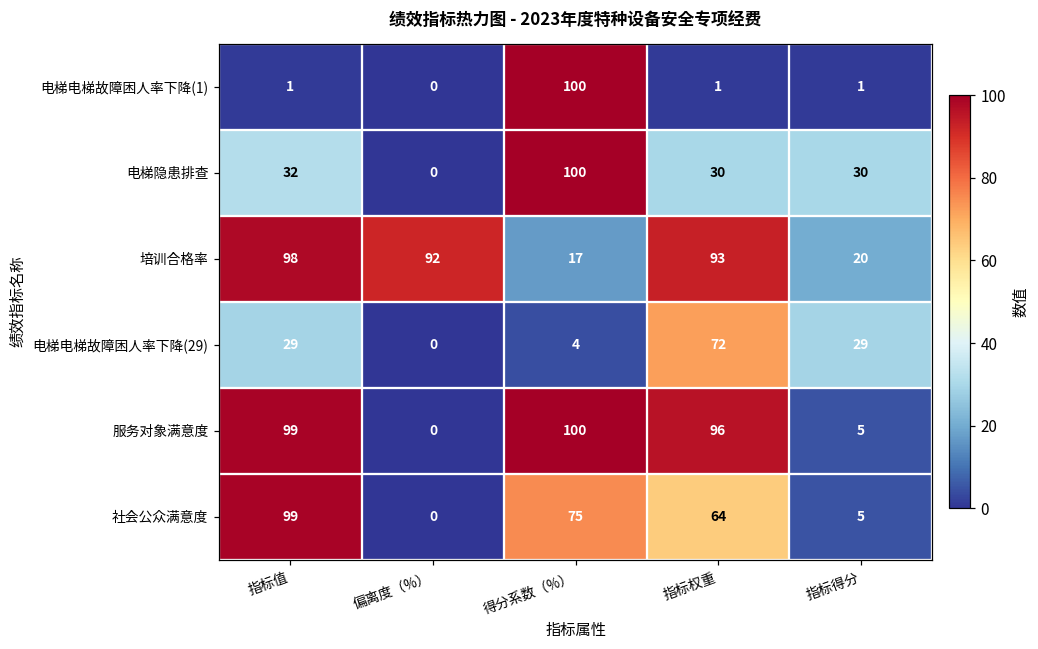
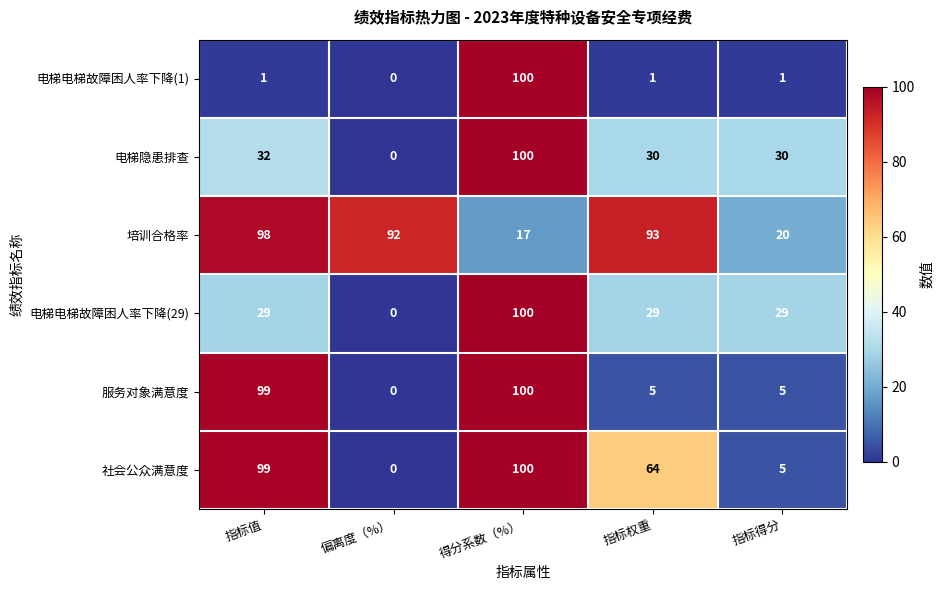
  {
    "电梯电梯故障困人率下降(1)": {
      "指标值": 1,
      "偏离度（%）": 0,
      "得分系数（%）": 100,
      "指标权重": 1,
      "指标得分": 1
    },
    "电梯隐患排查": {
      "指标值": 32,
      "偏离度（%）": 0,
      "得分系数（%）": 100,
      "指标权重": 30,
      "指标得分": 30
    },
    "培训合格率": {
      "指标值": 98,
      "偏离度（%）": 92,
      "得分系数（%）": 17,
      "指标权重": 93,
      "指标得分": 20
    },
    "电梯电梯故障困人率下降(29)": {
      "指标值": 29,
      "偏离度（%）": 0,
-     "得分系数（%）": 4,
-     "指标权重": 72,
+     "得分系数（%）": 100,
+     "指标权重": 29,
      "指标得分": 29
    },
    "服务对象满意度": {
      "指标值": 99,
      "偏离度（%）": 0,
      "得分系数（%）": 100,
-     "指标权重": 96,
+     "指标权重": 5,
      "指标得分": 5
    },
    "社会公众满意度": {
      "指标值": 99,
      "偏离度（%）": 0,
-     "得分系数（%）": 75,
+     "得分系数（%）": 100,
      "指标权重": 64,
      "指标得分": 5
    }
  }
